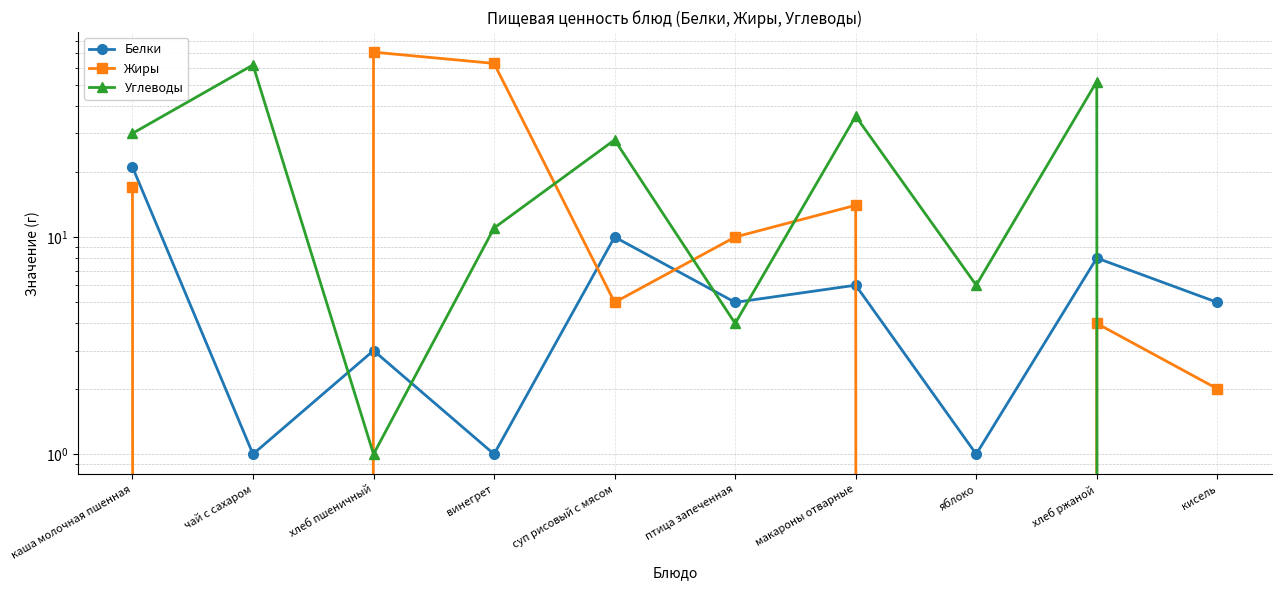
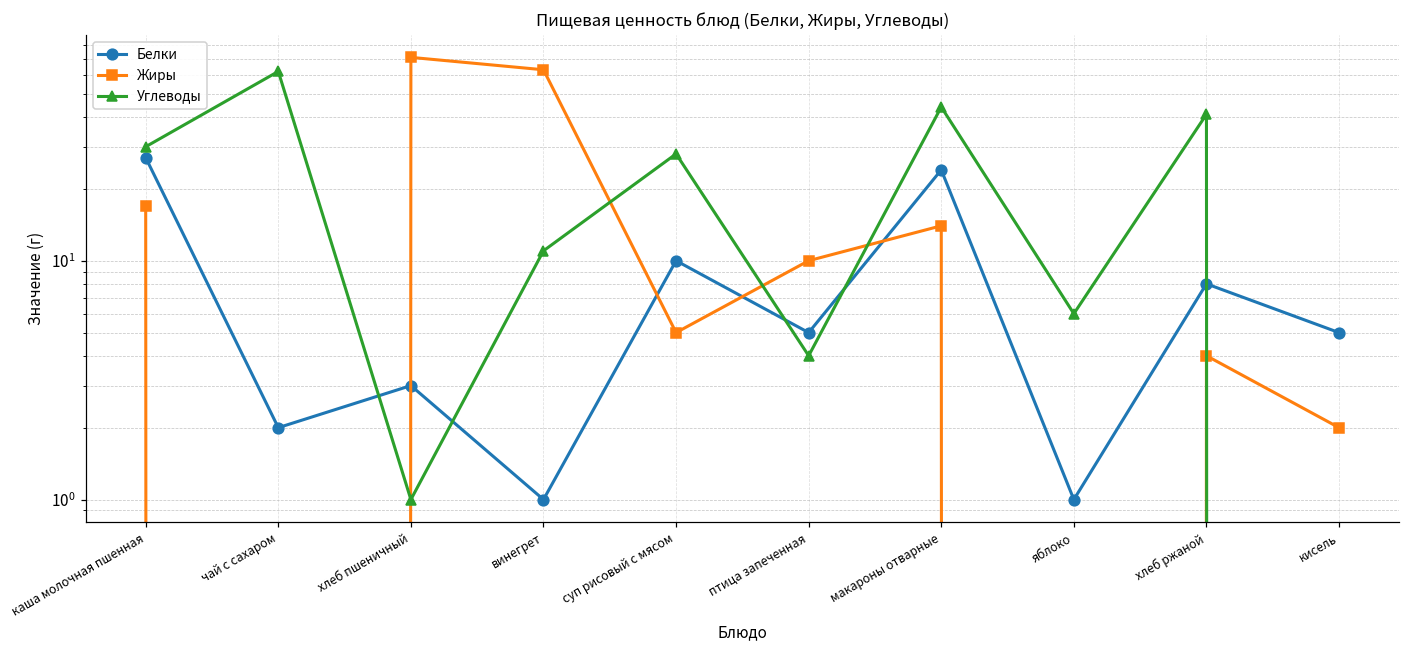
  {
    "Белки": {
-     "каша молочная пшенная": 21,
-     "чай с сахаром": 1,
+     "каша молочная пшенная": 27,
+     "чай с сахаром": 2,
      "хлеб пшеничный": 3,
      "винегрет": 1,
      "суп рисовый с мясом": 10,
      "птица запеченная": 5,
-     "макароны отварные": 6,
+     "макароны отварные": 24,
      "яблоко": 1,
      "хлеб ржаной": 8,
      "кисель": 5
    },
    "Жиры": {
      "каша молочная пшенная": 17,
      "хлеб пшеничный": 71,
      "винегрет": 63,
      "суп рисовый с мясом": 5,
      "птица запеченная": 10,
      "макароны отварные": 14,
      "хлеб ржаной": 4,
      "кисель": 2
    },
    "Углеводы": {
      "каша молочная пшенная": 30,
      "чай с сахаром": 62,
      "хлеб пшеничный": 1,
      "винегрет": 11,
      "суп рисовый с мясом": 28,
      "птица запеченная": 4,
-     "макароны отварные": 36,
+     "макароны отварные": 44,
      "яблоко": 6,
-     "хлеб ржаной": 52
+     "хлеб ржаной": 41
    }
  }
